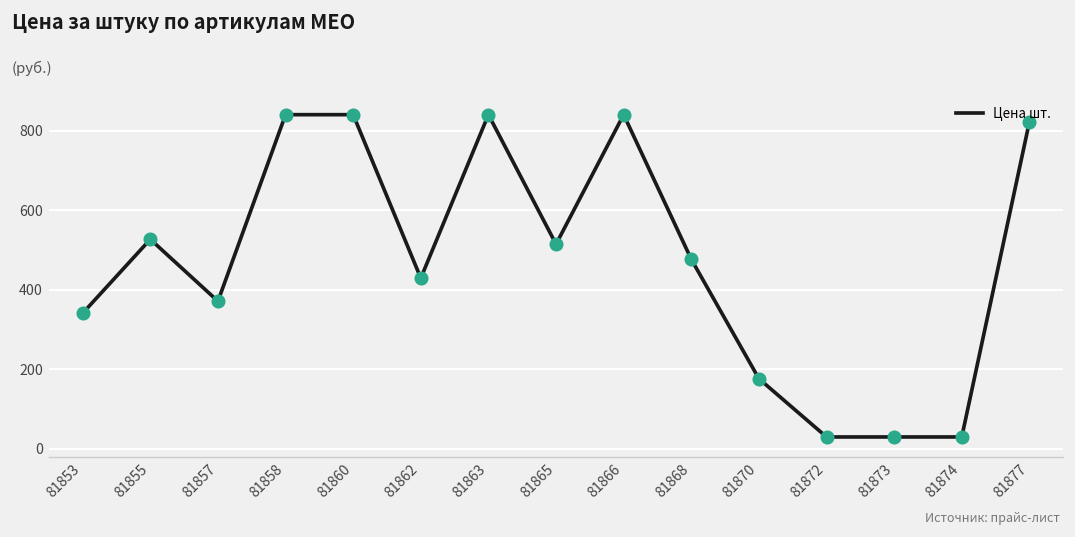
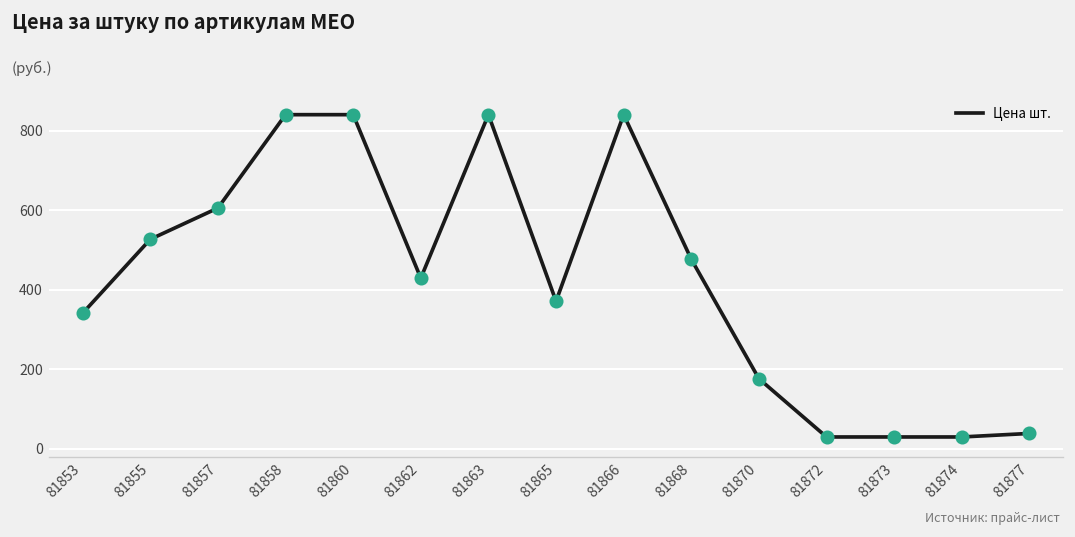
  {
    "81853": 340,
    "81855": 530,
-   "81857": 370,
+   "81857": 610,
    "81858": 840,
    "81860": 840,
    "81862": 430,
    "81863": 840,
-   "81865": 510,
+   "81865": 370,
    "81866": 840,
    "81868": 480,
    "81870": 180,
    "81872": 30,
    "81873": 30,
    "81874": 30,
-   "81877": 820
+   "81877": 40
  }
